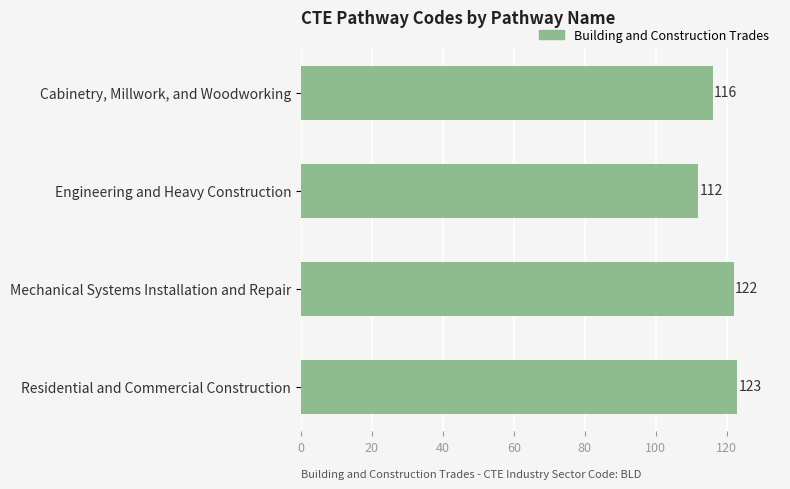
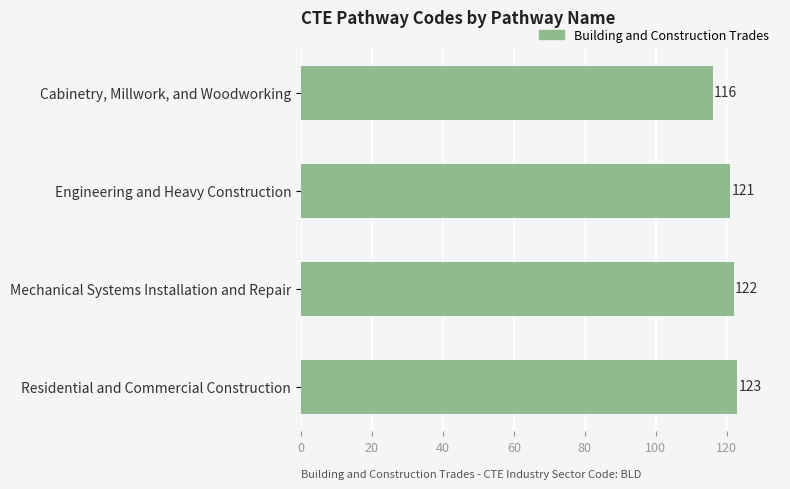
  {
    "Cabinetry, Millwork, and Woodworking": 116,
-   "Engineering and Heavy Construction": 112,
+   "Engineering and Heavy Construction": 121,
    "Mechanical Systems Installation and Repair": 122,
    "Residential and Commercial Construction": 123
  }
